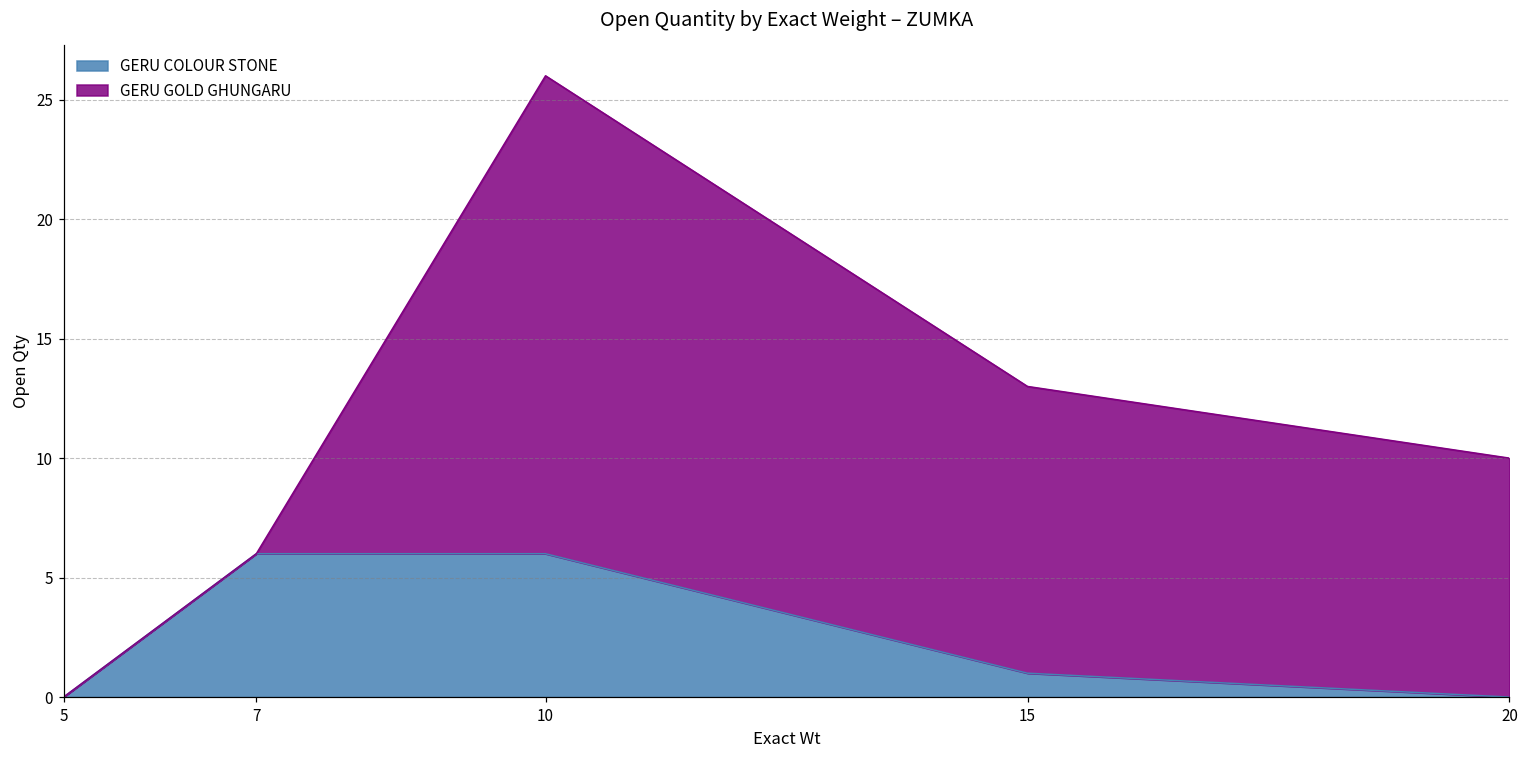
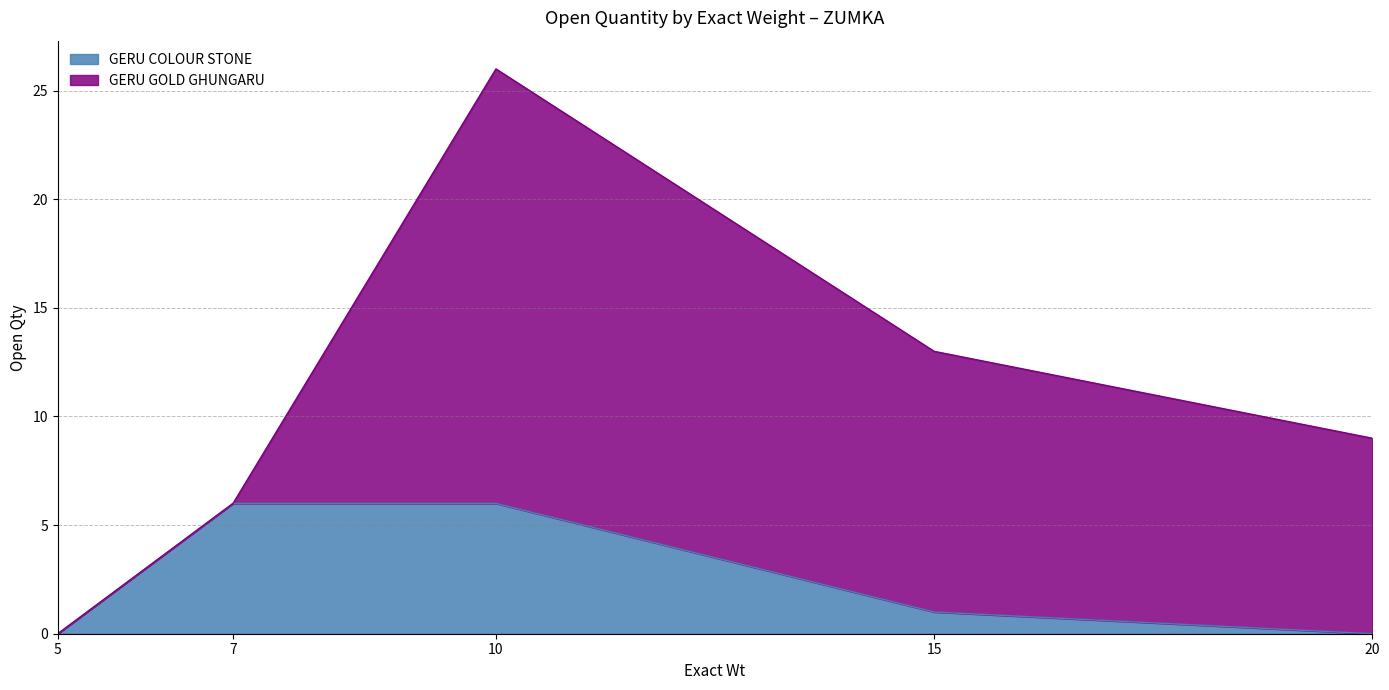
  {
    "GERU COLOUR STONE": {
      "10": 6,
      "15": 1,
      "20": 0
    },
    "GERU GOLD GHUNGARU": {
      "10": 20,
      "15": 12,
-     "20": 10
+     "20": 9
    }
  }
